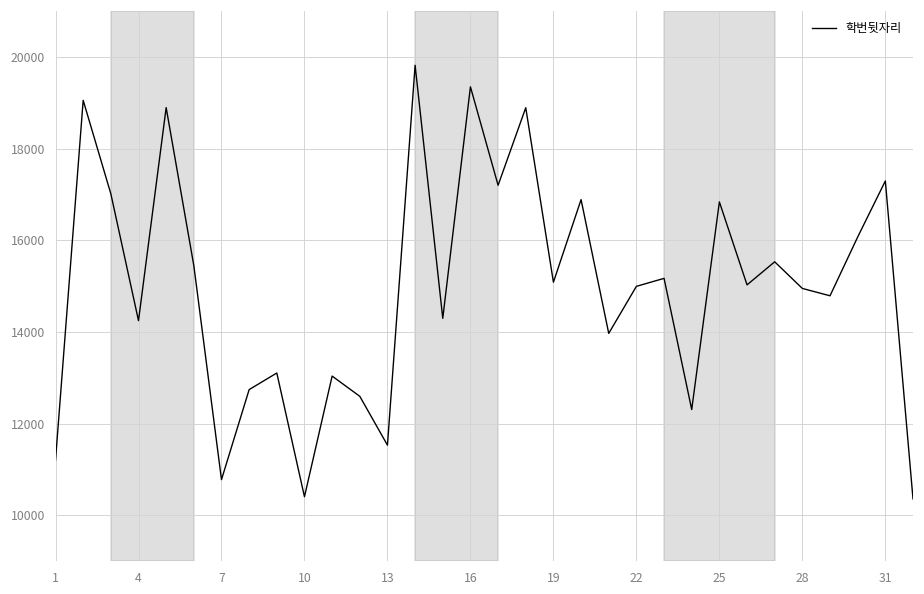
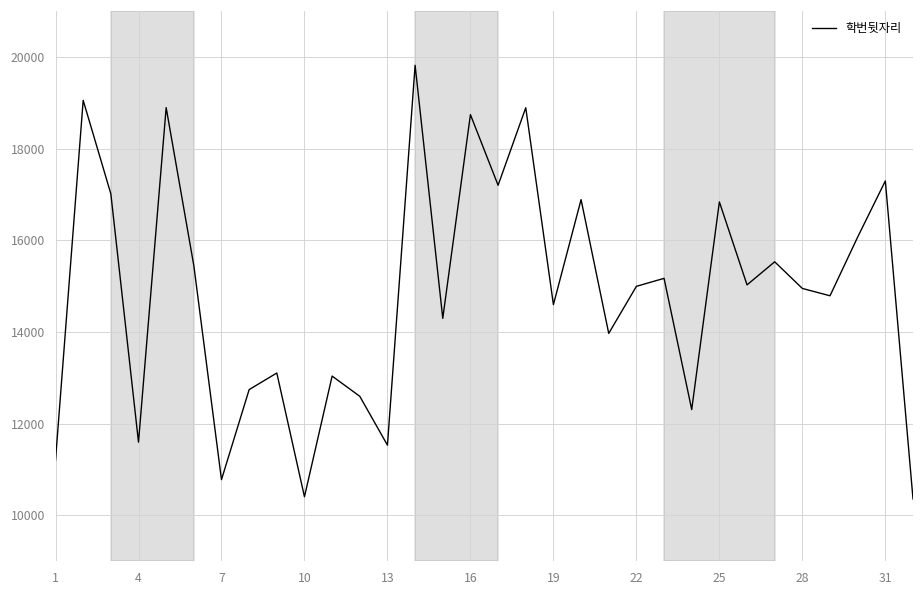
  {
    "1": 11200,
-   "4": 14200,
+   "4": 11600,
    "7": 10800,
    "10": 10400,
    "13": 11500,
-   "16": 19300,
-   "19": 15100,
+   "16": 18700,
+   "19": 14600,
    "22": 15000,
    "25": 16800,
    "28": 15000,
    "31": 17300
  }
